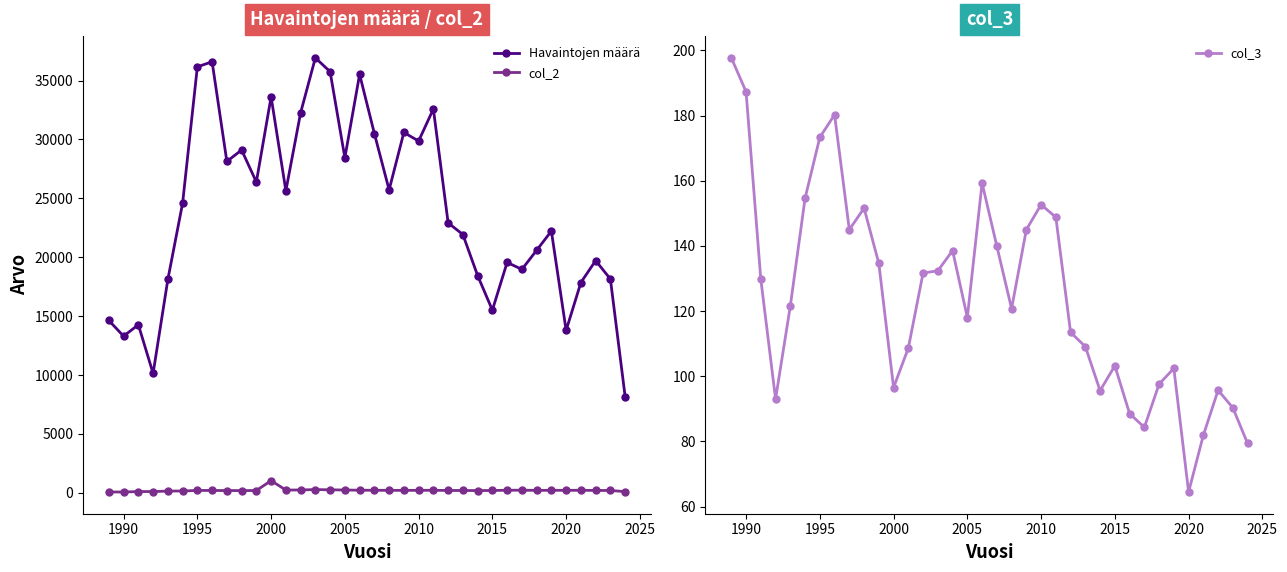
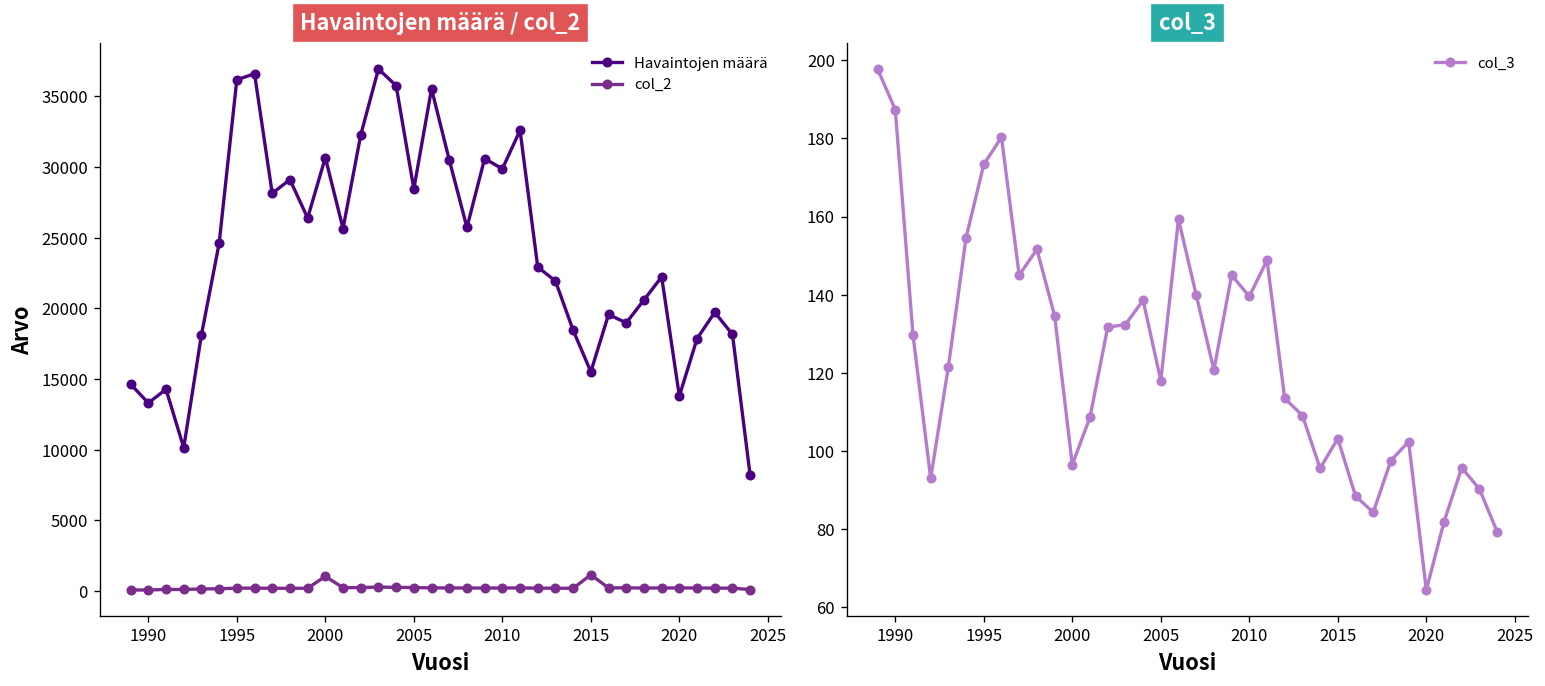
  {
    "Havaintojen määrä / col_2": {
      "Havaintojen määrä": {
        "1990": 13300,
        "1995": 36200,
-       "2000": 33600,
+       "2000": 30700,
        "2005": 28400,
        "2010": 29900,
        "2015": 15500,
        "2020": 13800
      },
      "col_2": {
        "1990": 100,
        "1995": 200,
        "2000": 1000,
        "2005": 200,
        "2010": 200,
-       "2015": 200,
+       "2015": 1100,
        "2020": 200
      }
    },
    "col_3": {
      "1990": 187,
      "1995": 173,
      "2000": 97,
      "2005": 118,
-     "2010": 153,
+     "2010": 140,
      "2015": 103,
      "2020": 64
    }
  }
